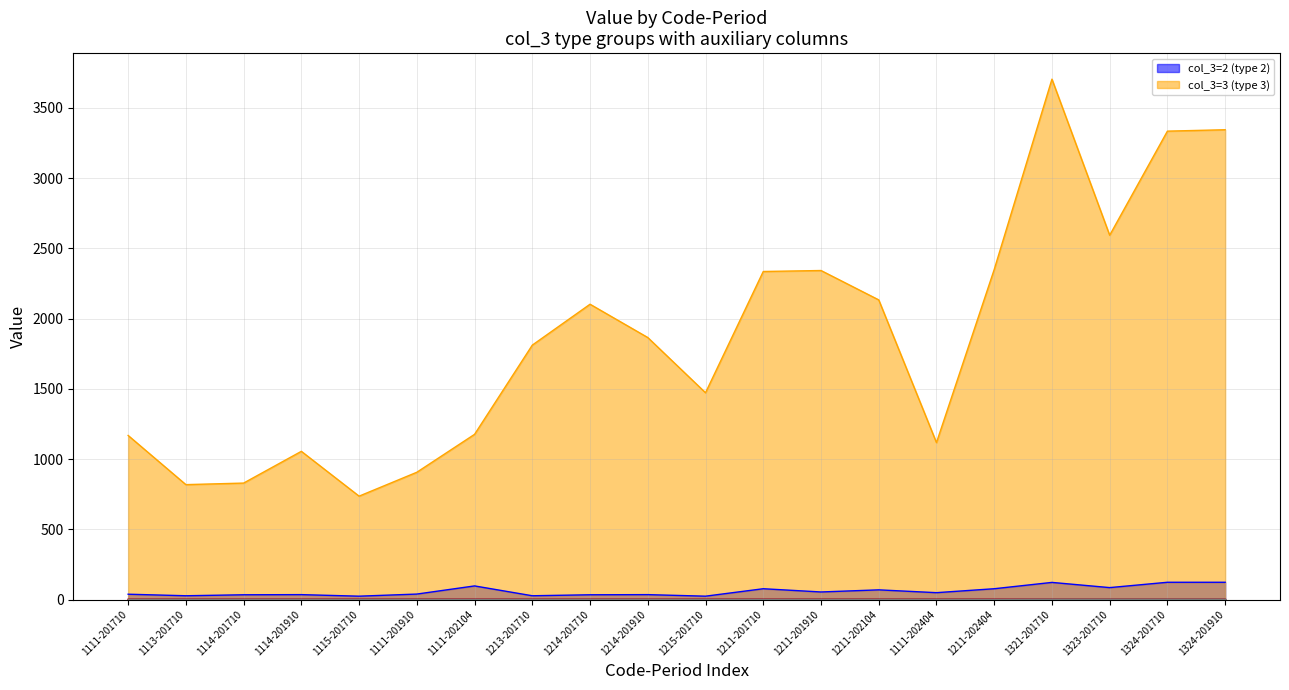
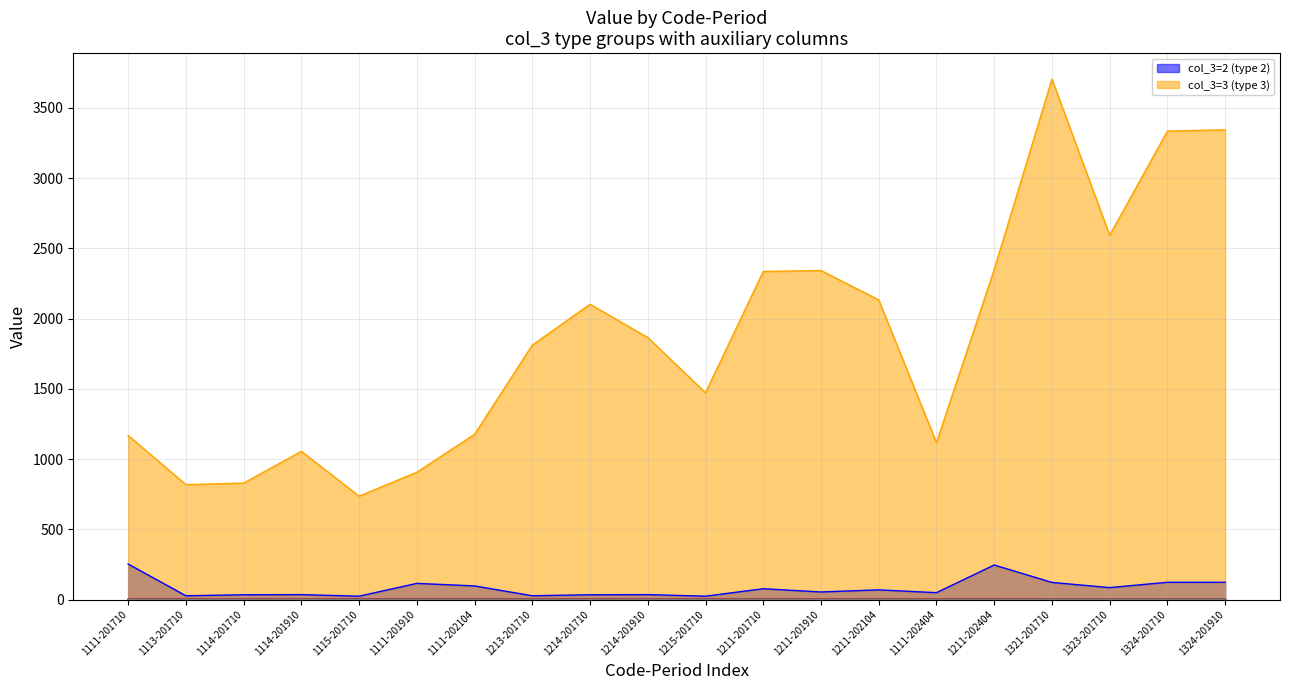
  {
    "col_3=2 (type 2)": {
-     "1111-201710": 40,
+     "1111-201710": 250,
      "1113-201710": 30,
      "1114-201710": 30,
      "1114-201910": 40,
      "1115-201710": 20,
-     "1111-201910": 40,
+     "1111-201910": 120,
      "1111-202104": 100,
      "1213-201710": 30,
      "1214-201710": 30,
      "1214-201910": 40,
      "1215-201710": 20,
      "1211-201710": 80,
      "1211-201910": 50,
      "1211-202104": 70,
      "1111-202404": 50,
-     "1211-202404": 80,
+     "1211-202404": 250,
      "1321-201710": 120,
      "1323-201710": 90,
      "1324-201710": 120,
      "1324-201910": 120
    },
    "col_3=3 (type 3)": {
      "1111-201710": 1170,
      "1113-201710": 820,
      "1114-201710": 830,
      "1114-201910": 1060,
      "1115-201710": 740,
      "1111-201910": 910,
      "1111-202104": 1180,
      "1213-201710": 1810,
      "1214-201710": 2100,
      "1214-201910": 1870,
      "1215-201710": 1470,
      "1211-201710": 2340,
      "1211-201910": 2340,
      "1211-202104": 2130,
      "1111-202404": 1120,
      "1211-202404": 2350,
      "1321-201710": 3700,
      "1323-201710": 2590,
      "1324-201710": 3330,
      "1324-201910": 3340
    }
  }
